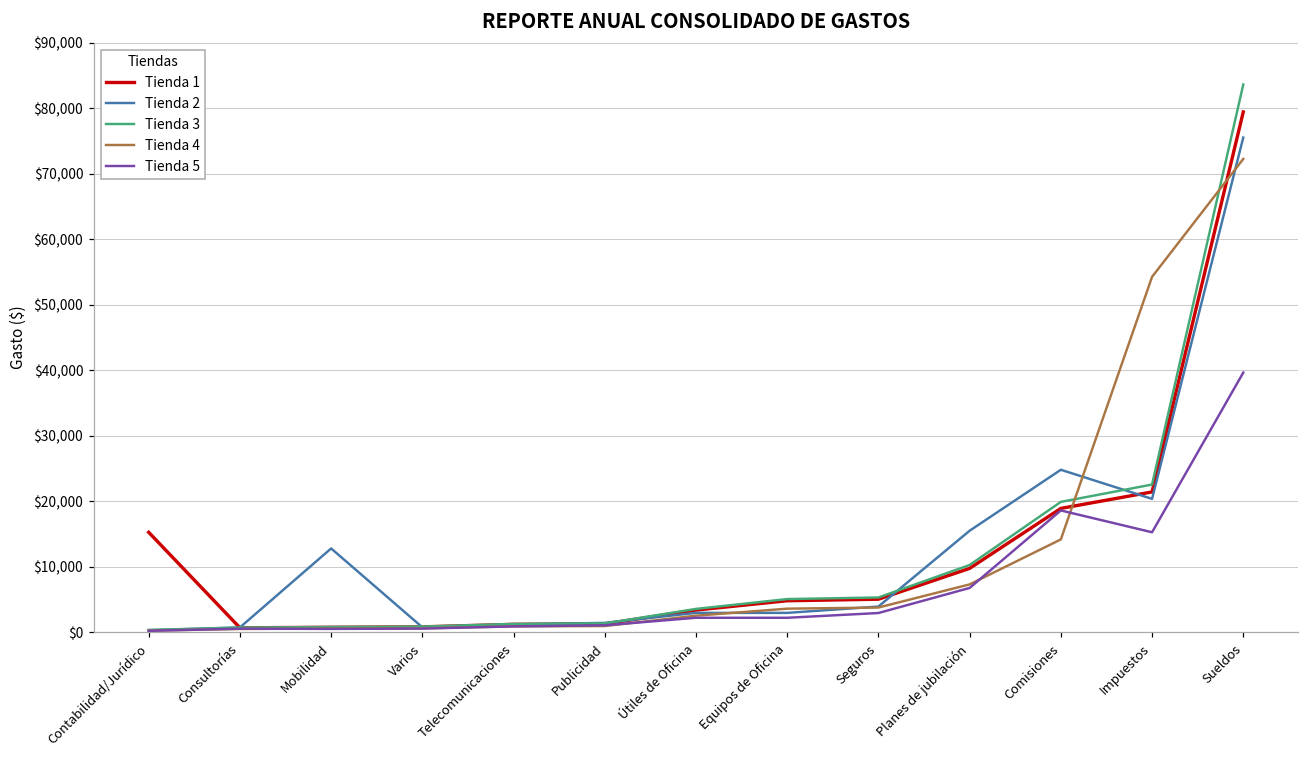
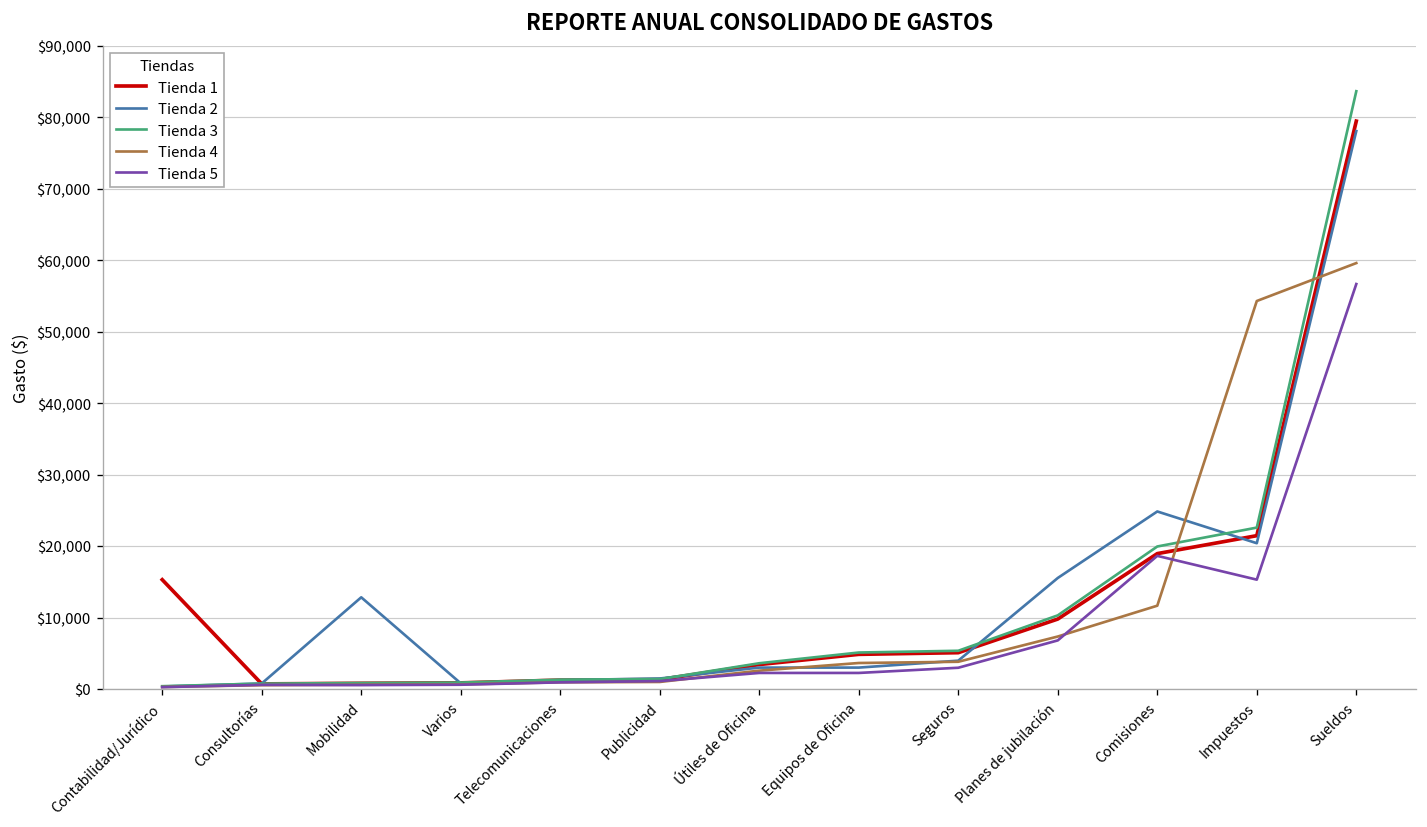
  {
    "Tienda 1": {
      "Contabilidad/Jurídico": "$15,000",
      "Planes de jubilación": "$10,000",
      "Impuestos": "$21,000",
      "Sueldos": "$79,000"
    },
    "Tienda 2": {
      "Mobilidad": "$13,000",
      "Equipos de Oficina": "$3,000",
      "Planes de jubilación": "$16,000",
      "Comisiones": "$25,000",
      "Impuestos": "$20,000",
-     "Sueldos": "$76,000"
+     "Sueldos": "$78,000"
    },
    "Tienda 3": {
      "Planes de jubilación": "$10,000",
      "Comisiones": "$20,000",
      "Impuestos": "$23,000",
      "Sueldos": "$84,000"
    },
    "Tienda 4": {
      "Equipos de Oficina": "$4,000",
      "Planes de jubilación": "$7,000",
-     "Comisiones": "$14,000",
+     "Comisiones": "$12,000",
      "Impuestos": "$54,000",
-     "Sueldos": "$72,000"
+     "Sueldos": "$60,000"
    },
    "Tienda 5": {
      "Equipos de Oficina": "$2,000",
      "Seguros": "$3,000",
      "Planes de jubilación": "$7,000",
      "Impuestos": "$15,000",
-     "Sueldos": "$40,000"
+     "Sueldos": "$57,000"
    }
  }
